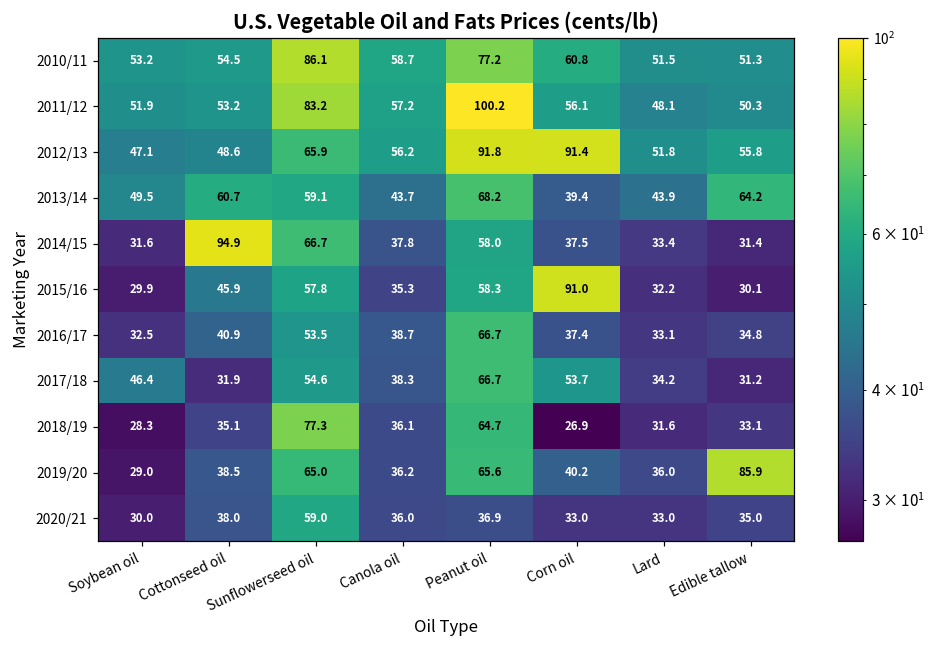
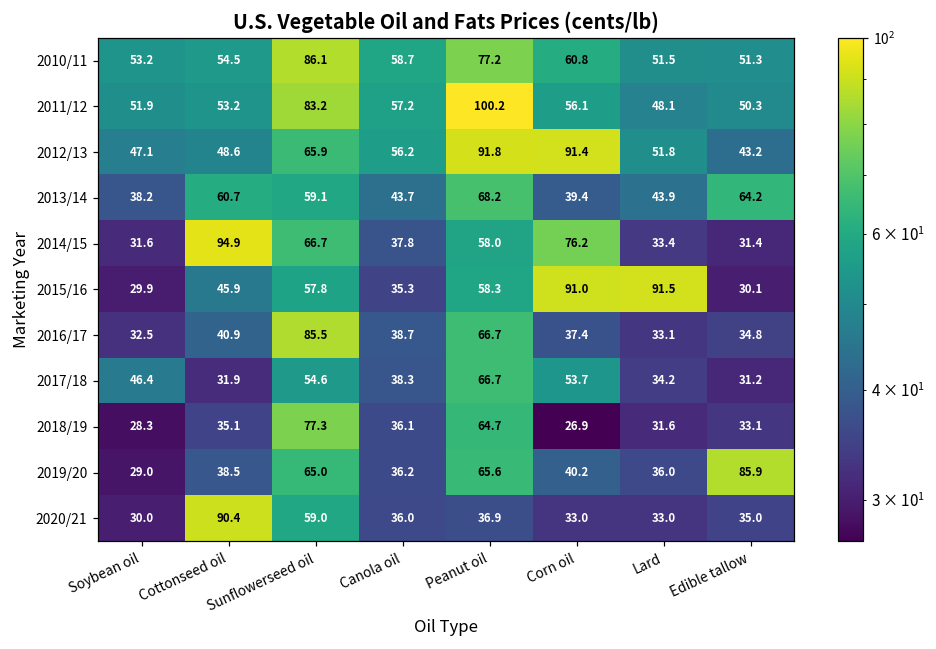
  {
    "2010/11": {
      "Soybean oil": 53.2,
      "Cottonseed oil": 54.5,
      "Sunflowerseed oil": 86.1,
      "Canola oil": 58.7,
      "Peanut oil": 77.2,
      "Corn oil": 60.8,
      "Lard": 51.5,
      "Edible tallow": 51.3
    },
    "2011/12": {
      "Soybean oil": 51.9,
      "Cottonseed oil": 53.2,
      "Sunflowerseed oil": 83.2,
      "Canola oil": 57.2,
      "Peanut oil": 100.2,
      "Corn oil": 56.1,
      "Lard": 48.1,
      "Edible tallow": 50.3
    },
    "2012/13": {
      "Soybean oil": 47.1,
      "Cottonseed oil": 48.6,
      "Sunflowerseed oil": 65.9,
      "Canola oil": 56.2,
      "Peanut oil": 91.8,
      "Corn oil": 91.4,
      "Lard": 51.8,
-     "Edible tallow": 55.8
+     "Edible tallow": 43.2
    },
    "2013/14": {
-     "Soybean oil": 49.5,
+     "Soybean oil": 38.2,
      "Cottonseed oil": 60.7,
      "Sunflowerseed oil": 59.1,
      "Canola oil": 43.7,
      "Peanut oil": 68.2,
      "Corn oil": 39.4,
      "Lard": 43.9,
      "Edible tallow": 64.2
    },
    "2014/15": {
      "Soybean oil": 31.6,
      "Cottonseed oil": 94.9,
      "Sunflowerseed oil": 66.7,
      "Canola oil": 37.8,
      "Peanut oil": 58.0,
-     "Corn oil": 37.5,
+     "Corn oil": 76.2,
      "Lard": 33.4,
      "Edible tallow": 31.4
    },
    "2015/16": {
      "Soybean oil": 29.9,
      "Cottonseed oil": 45.9,
      "Sunflowerseed oil": 57.8,
      "Canola oil": 35.3,
      "Peanut oil": 58.3,
      "Corn oil": 91.0,
-     "Lard": 32.2,
+     "Lard": 91.5,
      "Edible tallow": 30.1
    },
    "2016/17": {
      "Soybean oil": 32.5,
      "Cottonseed oil": 40.9,
-     "Sunflowerseed oil": 53.5,
+     "Sunflowerseed oil": 85.5,
      "Canola oil": 38.7,
      "Peanut oil": 66.7,
      "Corn oil": 37.4,
      "Lard": 33.1,
      "Edible tallow": 34.8
    },
    "2017/18": {
      "Soybean oil": 46.4,
      "Cottonseed oil": 31.9,
      "Sunflowerseed oil": 54.6,
      "Canola oil": 38.3,
      "Peanut oil": 66.7,
      "Corn oil": 53.7,
      "Lard": 34.2,
      "Edible tallow": 31.2
    },
    "2018/19": {
      "Soybean oil": 28.3,
      "Cottonseed oil": 35.1,
      "Sunflowerseed oil": 77.3,
      "Canola oil": 36.1,
      "Peanut oil": 64.7,
      "Corn oil": 26.9,
      "Lard": 31.6,
      "Edible tallow": 33.1
    },
    "2019/20": {
      "Soybean oil": 29.0,
      "Cottonseed oil": 38.5,
      "Sunflowerseed oil": 65.0,
      "Canola oil": 36.2,
      "Peanut oil": 65.6,
      "Corn oil": 40.2,
      "Lard": 36.0,
      "Edible tallow": 85.9
    },
    "2020/21": {
      "Soybean oil": 30.0,
-     "Cottonseed oil": 38.0,
+     "Cottonseed oil": 90.4,
      "Sunflowerseed oil": 59.0,
      "Canola oil": 36.0,
      "Peanut oil": 36.9,
      "Corn oil": 33.0,
      "Lard": 33.0,
      "Edible tallow": 35.0
    }
  }
